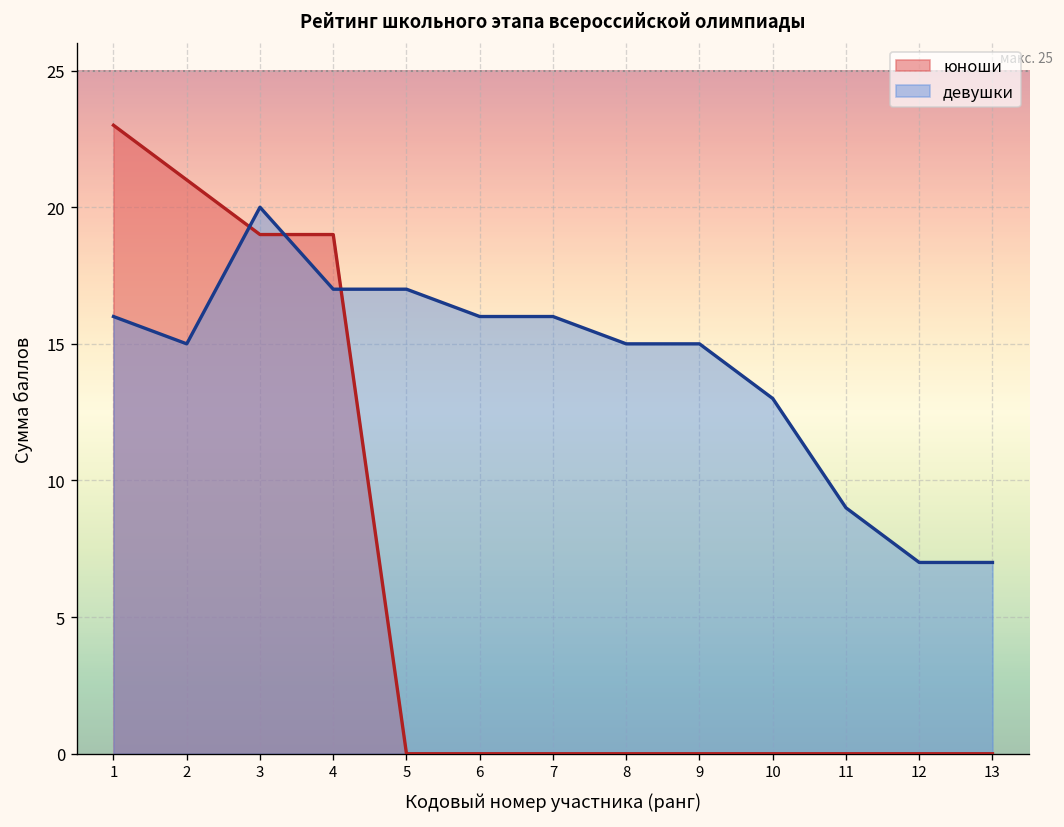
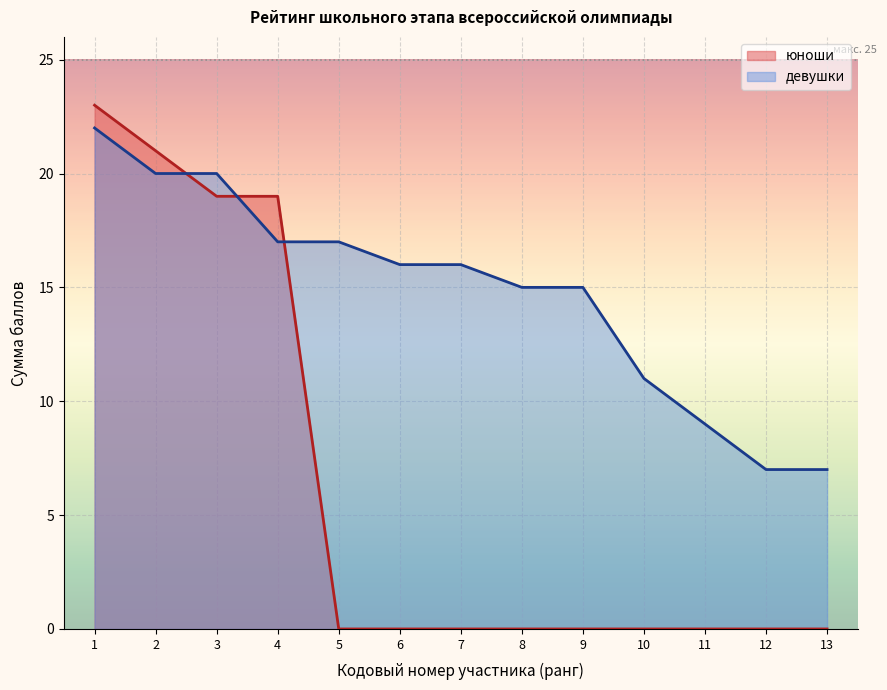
  {
    "юноши": {
      "1": 23,
      "2": 21,
      "3": 19,
      "4": 19,
      "5": 0,
      "6": 0,
      "7": 0,
      "8": 0,
      "9": 0,
      "10": 0,
      "11": 0,
      "12": 0,
      "13": 0
    },
    "девушки": {
-     "1": 16,
-     "2": 15,
+     "1": 22,
+     "2": 20,
      "3": 20,
      "4": 17,
      "5": 17,
      "6": 16,
      "7": 16,
      "8": 15,
      "9": 15,
-     "10": 13,
+     "10": 11,
      "11": 9,
      "12": 7,
      "13": 7
    }
  }
